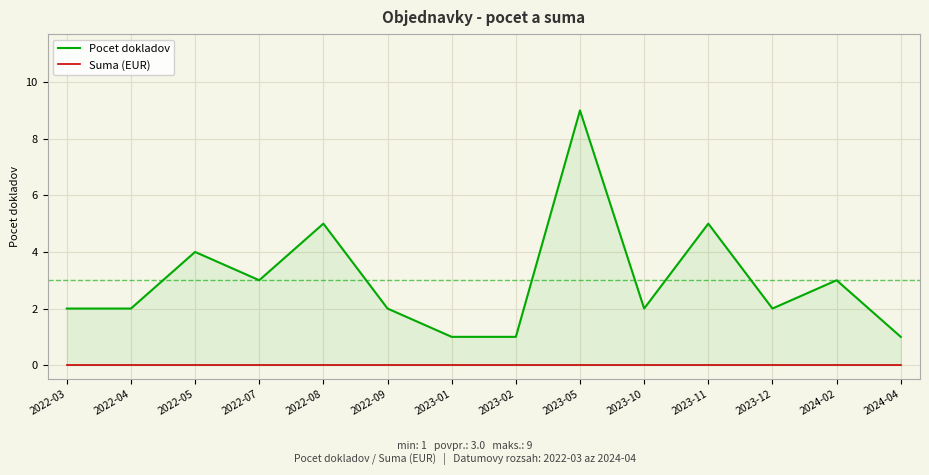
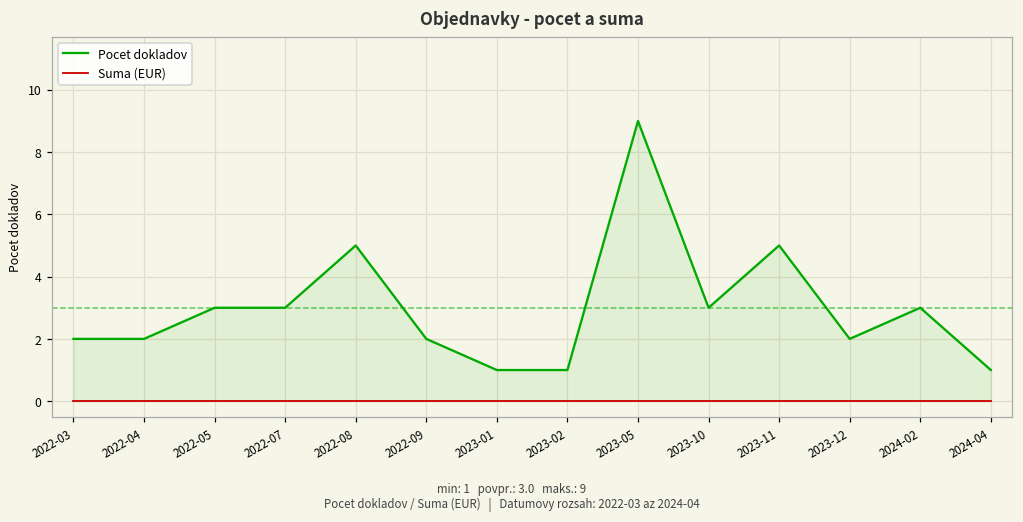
  {
    "Pocet dokladov": {
      "2022-03": 2,
      "2022-04": 2,
-     "2022-05": 4,
+     "2022-05": 3,
      "2022-07": 3,
      "2022-08": 5,
      "2022-09": 2,
      "2023-01": 1,
      "2023-02": 1,
      "2023-05": 9,
-     "2023-10": 2,
+     "2023-10": 3,
      "2023-11": 5,
      "2023-12": 2,
      "2024-02": 3,
      "2024-04": 1
    },
    "Suma (EUR)": {
      "2022-03": 0,
      "2022-04": 0,
      "2022-05": 0,
      "2022-07": 0,
      "2022-08": 0,
      "2022-09": 0,
      "2023-01": 0,
      "2023-02": 0,
      "2023-05": 0,
      "2023-10": 0,
      "2023-11": 0,
      "2023-12": 0,
      "2024-02": 0,
      "2024-04": 0
    }
  }
